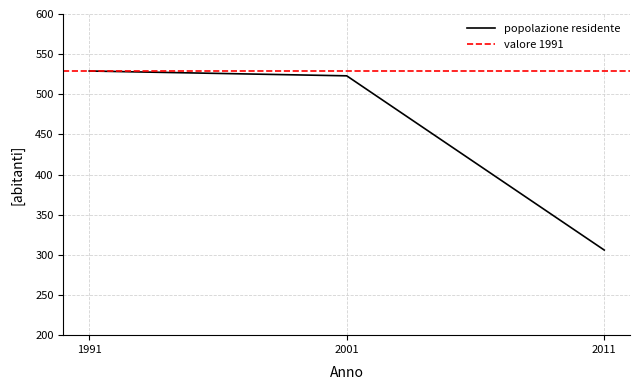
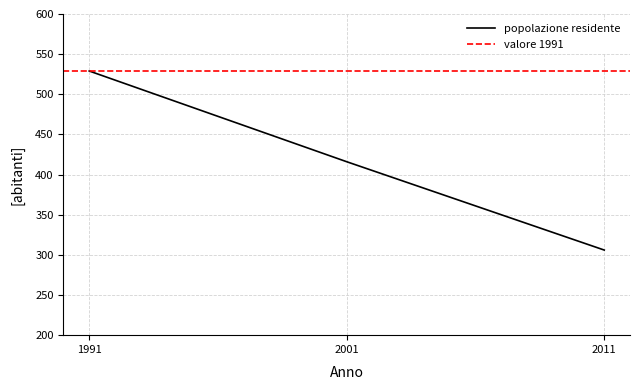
  {
    "1991": 530,
-   "2001": 520,
+   "2001": 420,
    "2011": 310
  }
